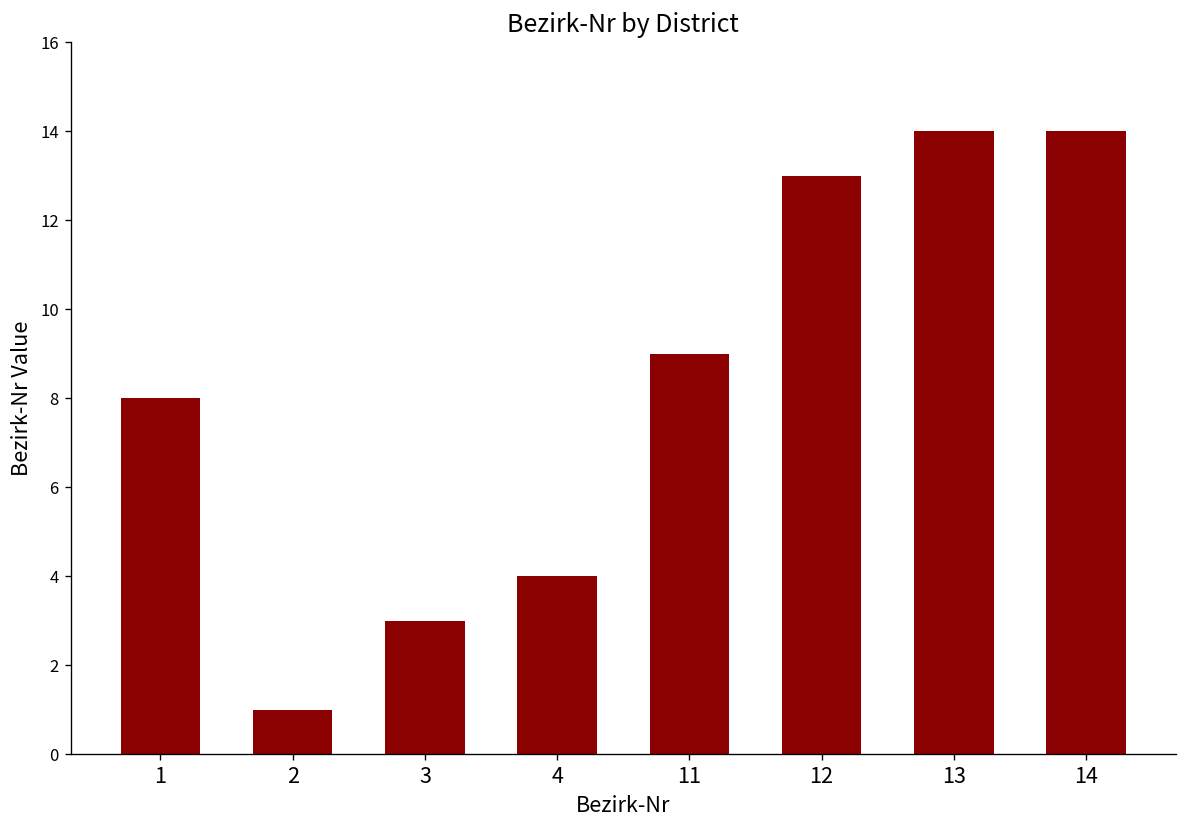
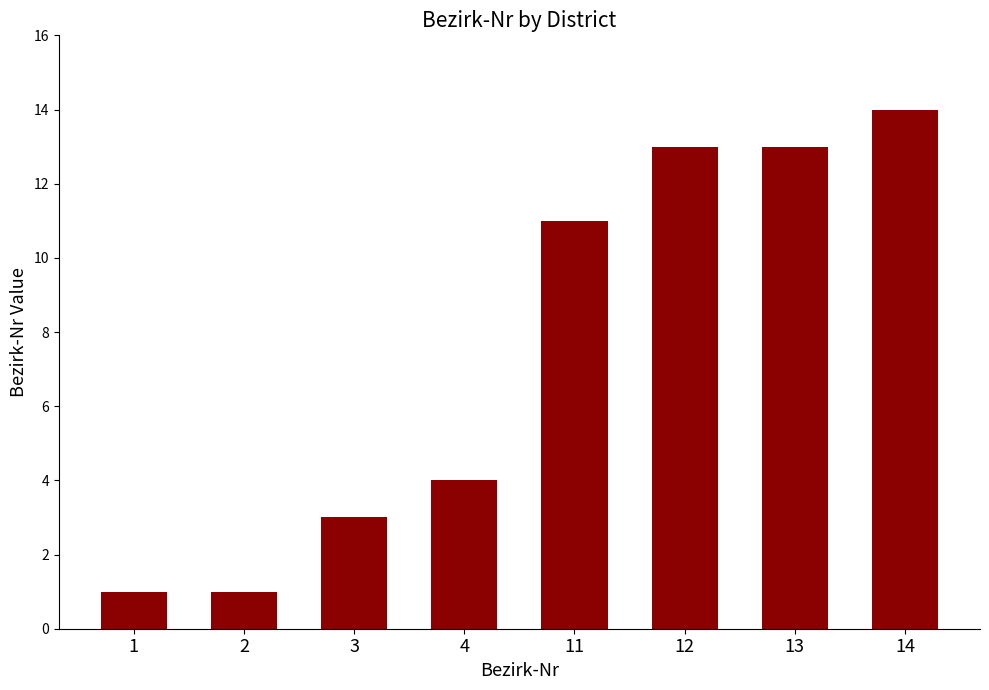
  {
-   "1": 8,
+   "1": 1,
    "2": 1,
    "3": 3,
    "4": 4,
-   "11": 9,
+   "11": 11,
    "12": 13,
-   "13": 14,
+   "13": 13,
    "14": 14
  }
